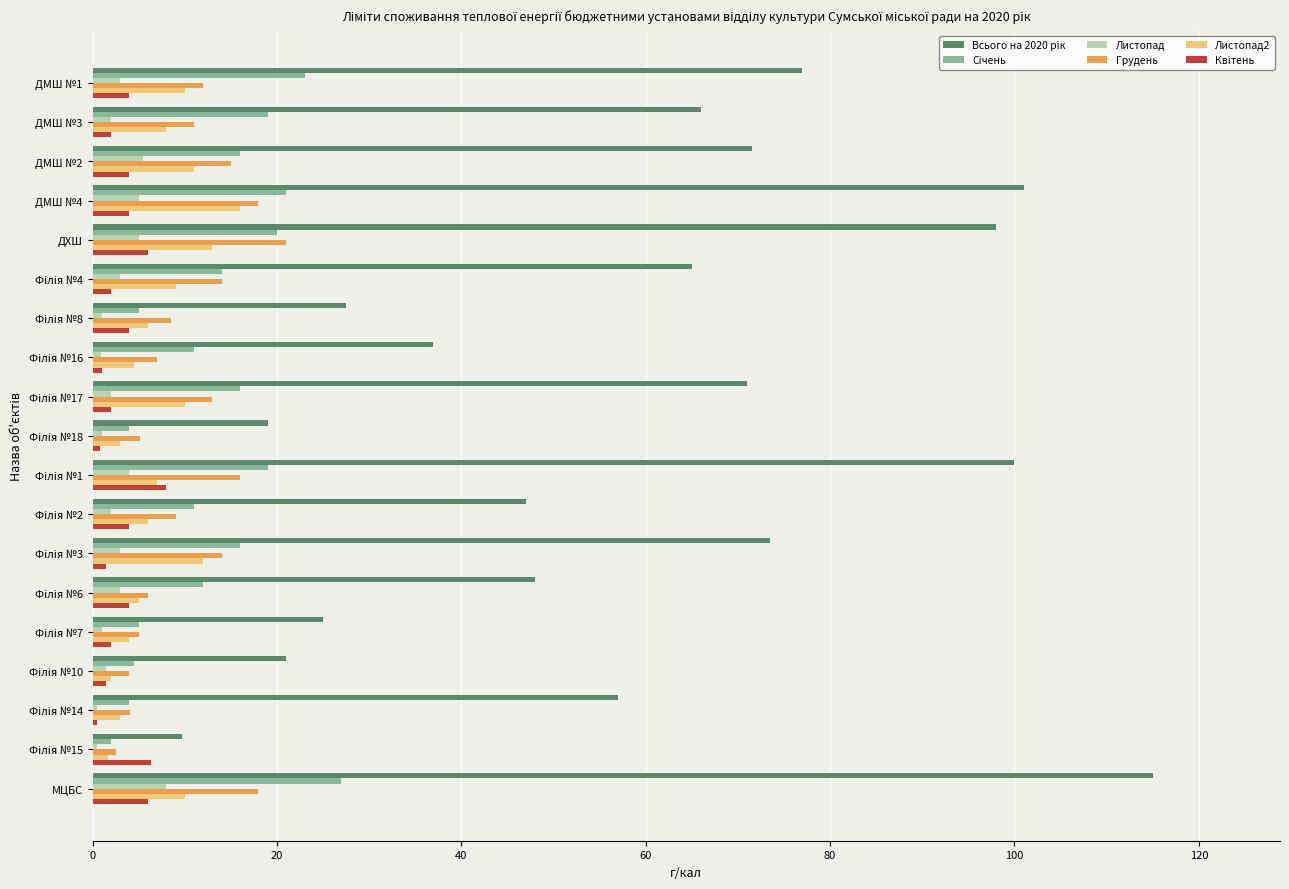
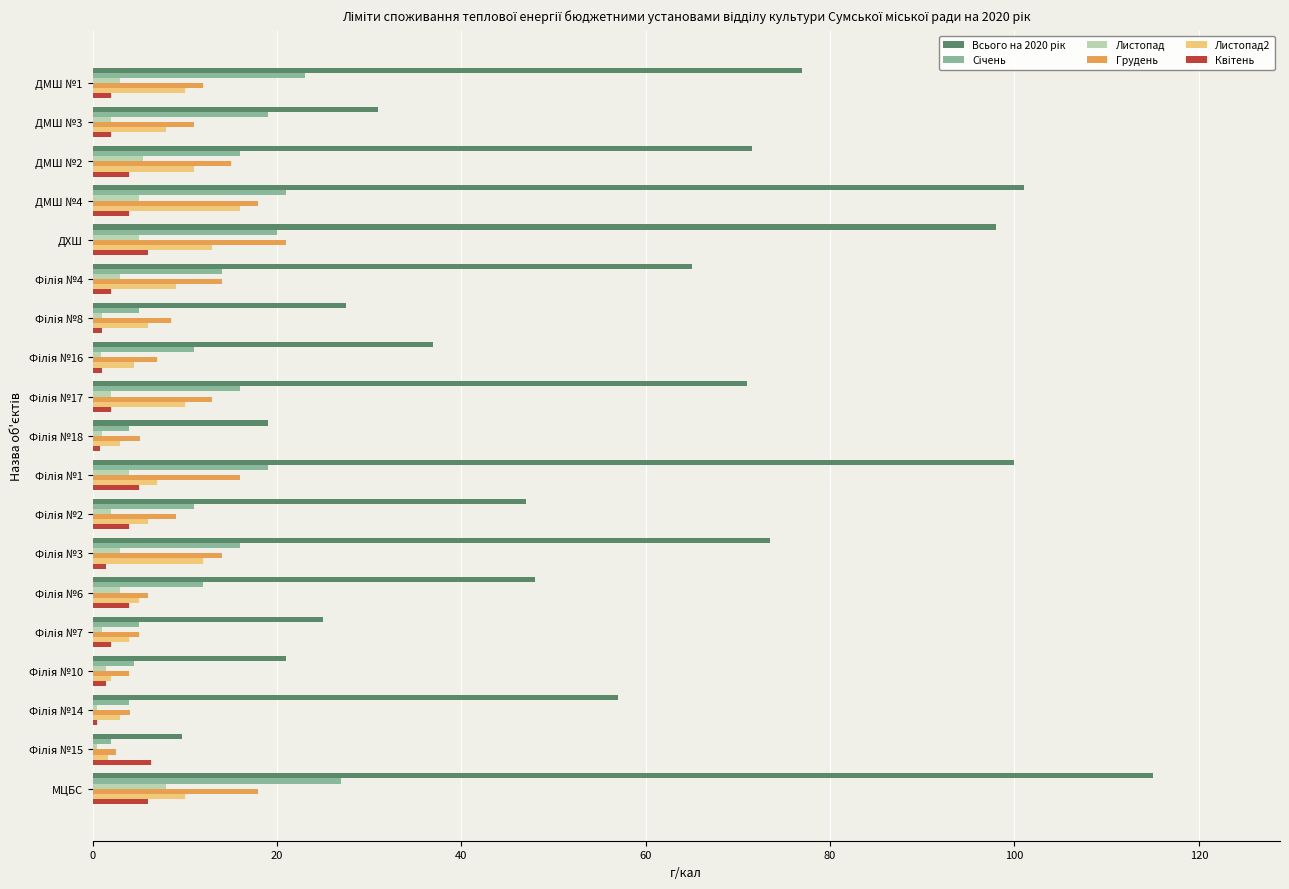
  {
    "Всього на 2020 рік": {
      "ДМШ №1": 77,
-     "ДМШ №3": 66,
+     "ДМШ №3": 31,
      "ДМШ №2": 72,
      "ДМШ №4": 101,
      "ДХШ": 98,
      "Філія №4": 65,
      "Філія №8": 28,
      "Філія №16": 37,
      "Філія №17": 71,
      "Філія №18": 19,
      "Філія №1": 100,
      "Філія №2": 47,
      "Філія №3": 74,
      "Філія №6": 48,
      "Філія №7": 25,
      "Філія №10": 21,
      "Філія №14": 57,
      "Філія №15": 10,
      "МЦБС": 115
    },
    "Квітень": {
-     "ДМШ №1": 4,
+     "ДМШ №1": 2,
      "ДМШ №3": 2,
      "ДМШ №2": 4,
      "ДМШ №4": 4,
      "ДХШ": 6,
      "Філія №4": 2,
-     "Філія №8": 4,
+     "Філія №8": 1,
      "Філія №16": 1,
      "Філія №17": 2,
      "Філія №18": 1,
-     "Філія №1": 8,
+     "Філія №1": 5,
      "Філія №2": 4,
      "Філія №3": 2,
      "Філія №6": 4,
      "Філія №7": 2,
      "Філія №10": 2,
      "Філія №14": 1,
      "Філія №15": 6,
      "МЦБС": 6
    }
  }
